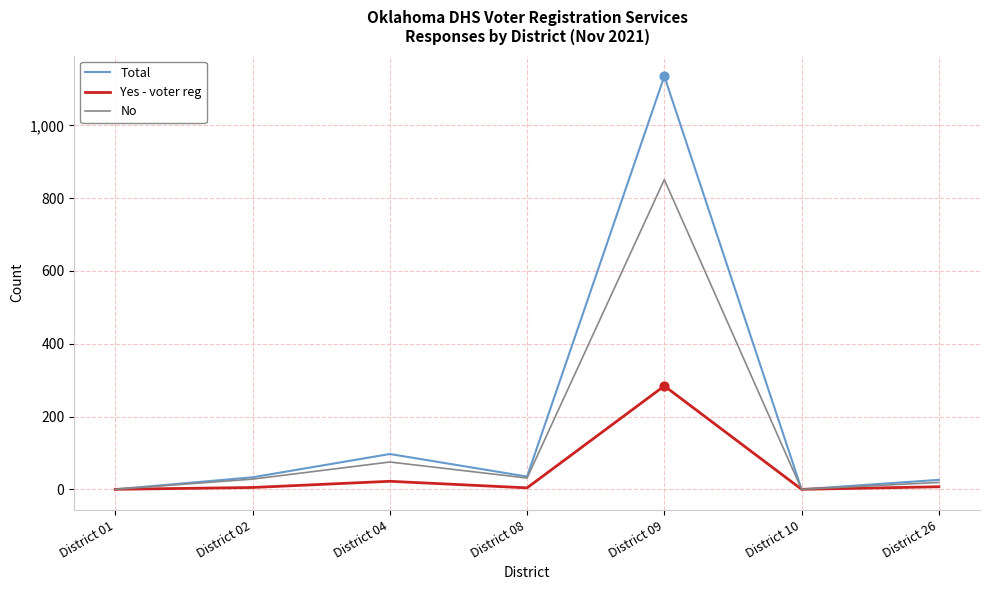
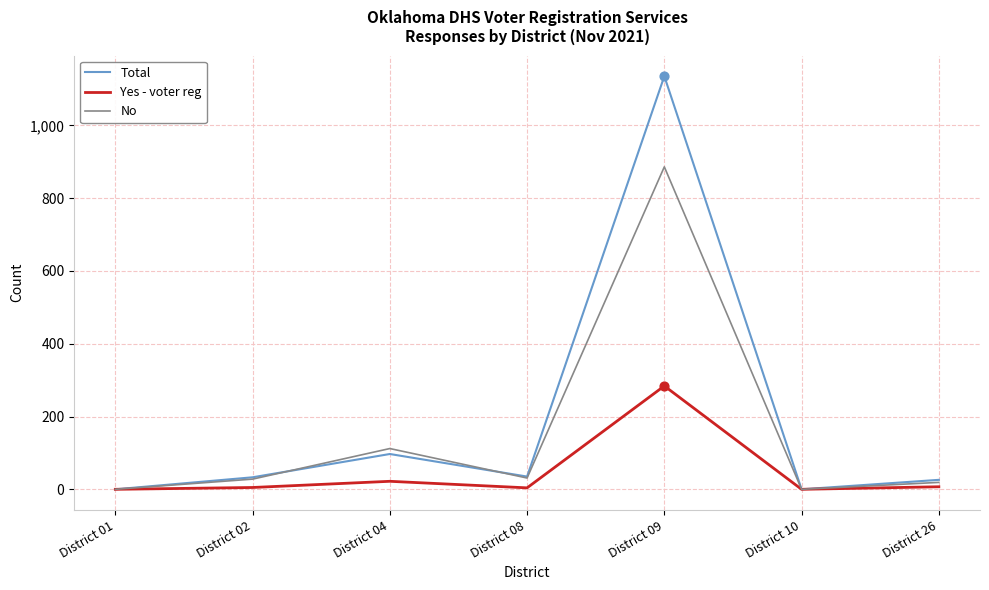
  {
    "No": {
-     "District 04": 80,
-     "District 09": 850,
+     "District 04": 110,
+     "District 09": 890,
      "District 26": 20
    }
  }
